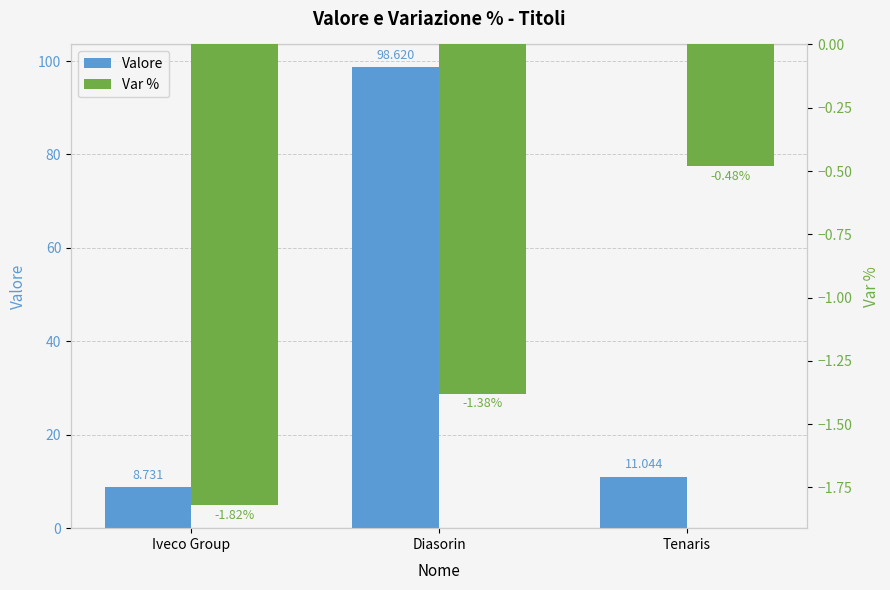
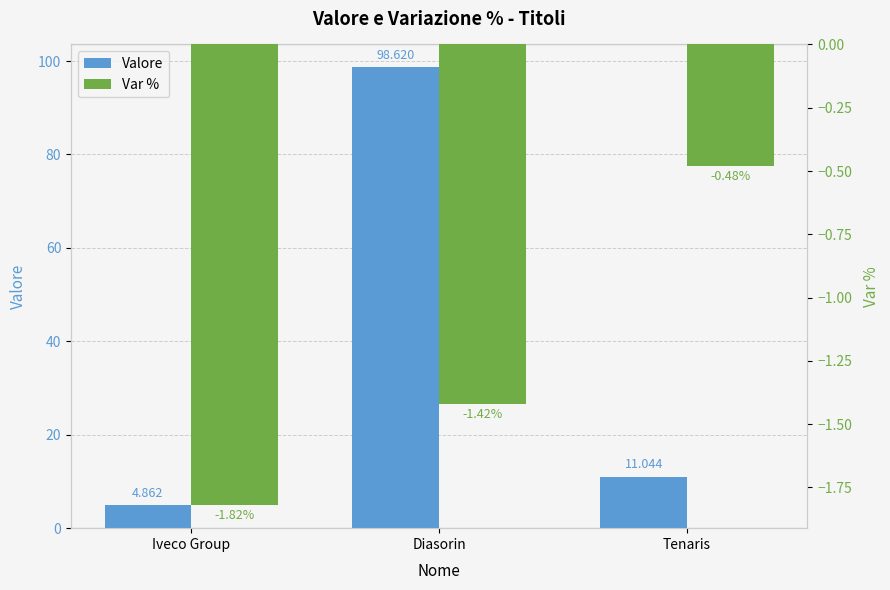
  {
    "Valore": {
-     "Iveco Group": "8.731",
+     "Iveco Group": "4.862",
      "Diasorin": "98.620",
      "Tenaris": "11.044"
    },
    "Var %": {
      "Iveco Group": "-1.82%",
-     "Diasorin": "-1.38%",
+     "Diasorin": "-1.42%",
      "Tenaris": "-0.48%"
    }
  }
